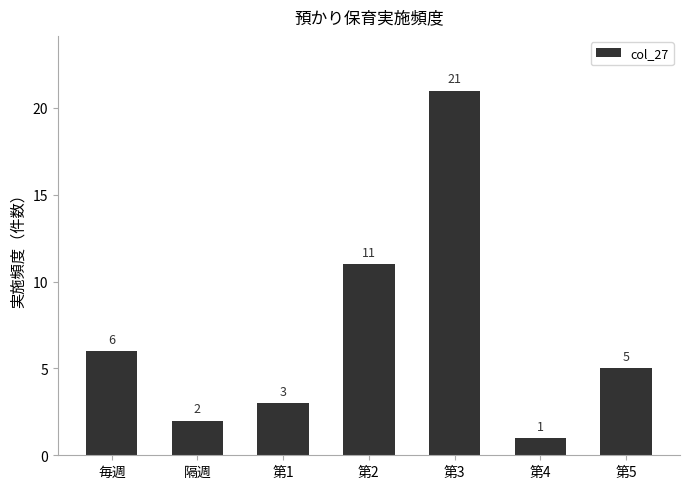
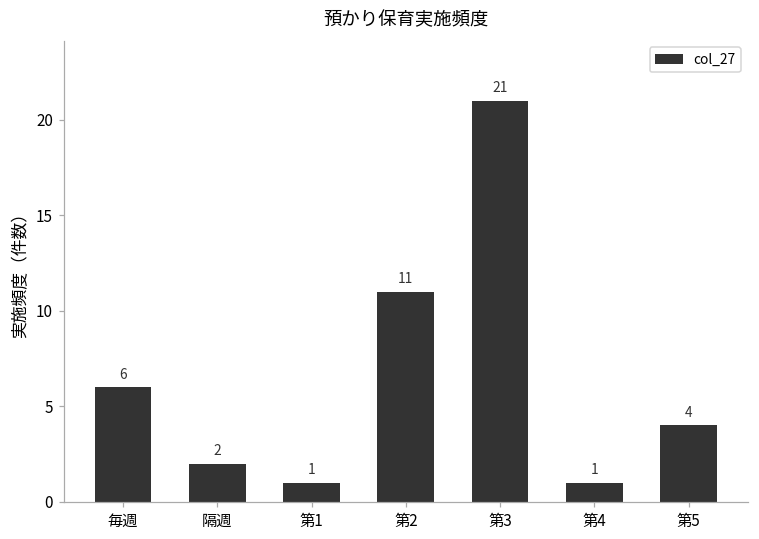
  {
    "毎週": 6,
    "隔週": 2,
-   "第1": 3,
+   "第1": 1,
    "第2": 11,
    "第3": 21,
    "第4": 1,
-   "第5": 5
+   "第5": 4
  }
